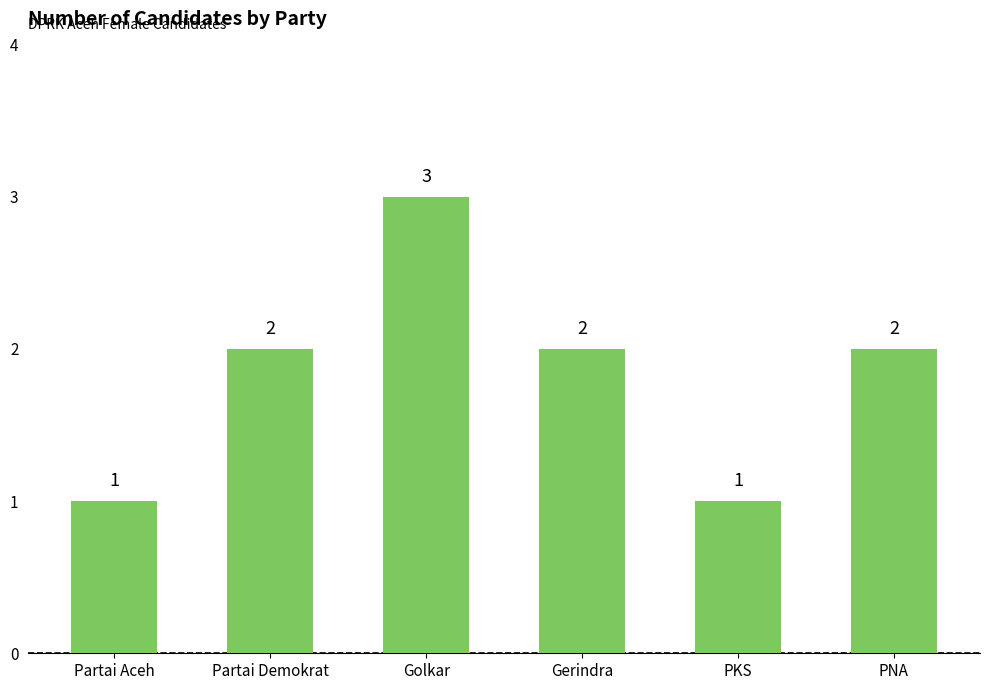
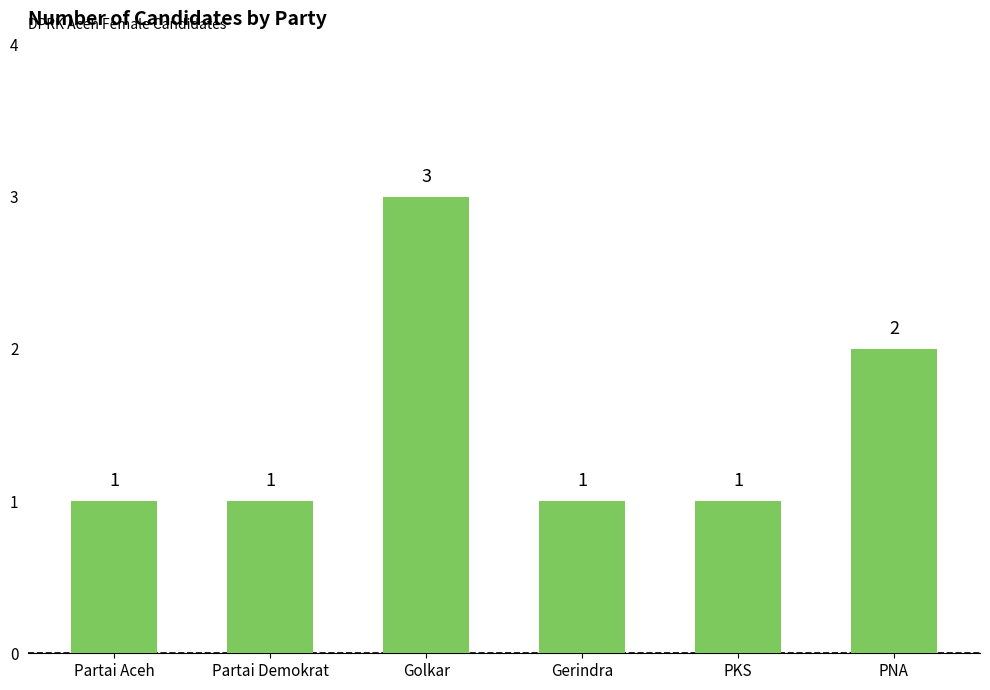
  {
    "Partai Aceh": 1,
-   "Partai Demokrat": 2,
+   "Partai Demokrat": 1,
    "Golkar": 3,
-   "Gerindra": 2,
+   "Gerindra": 1,
    "PKS": 1,
    "PNA": 2
  }
